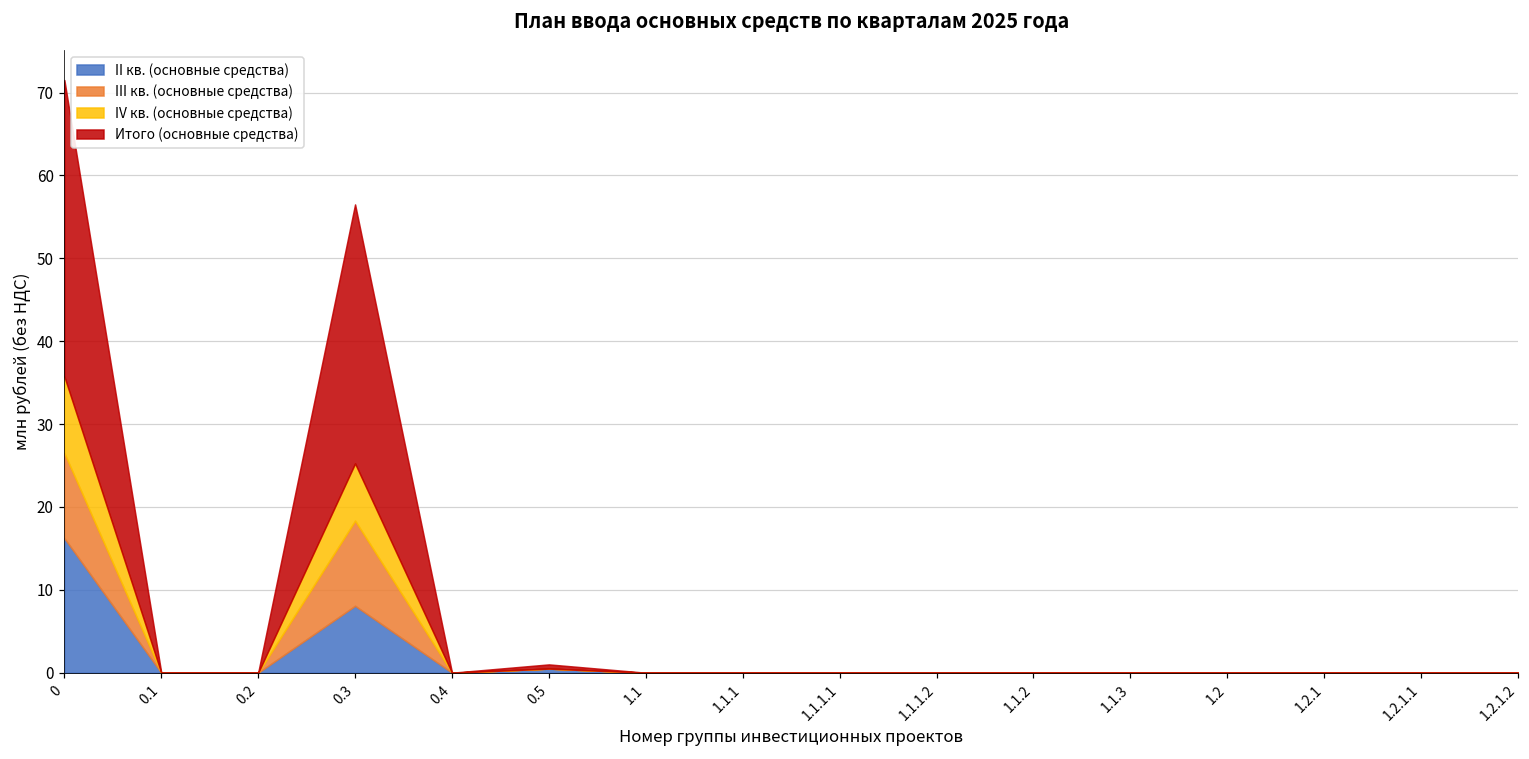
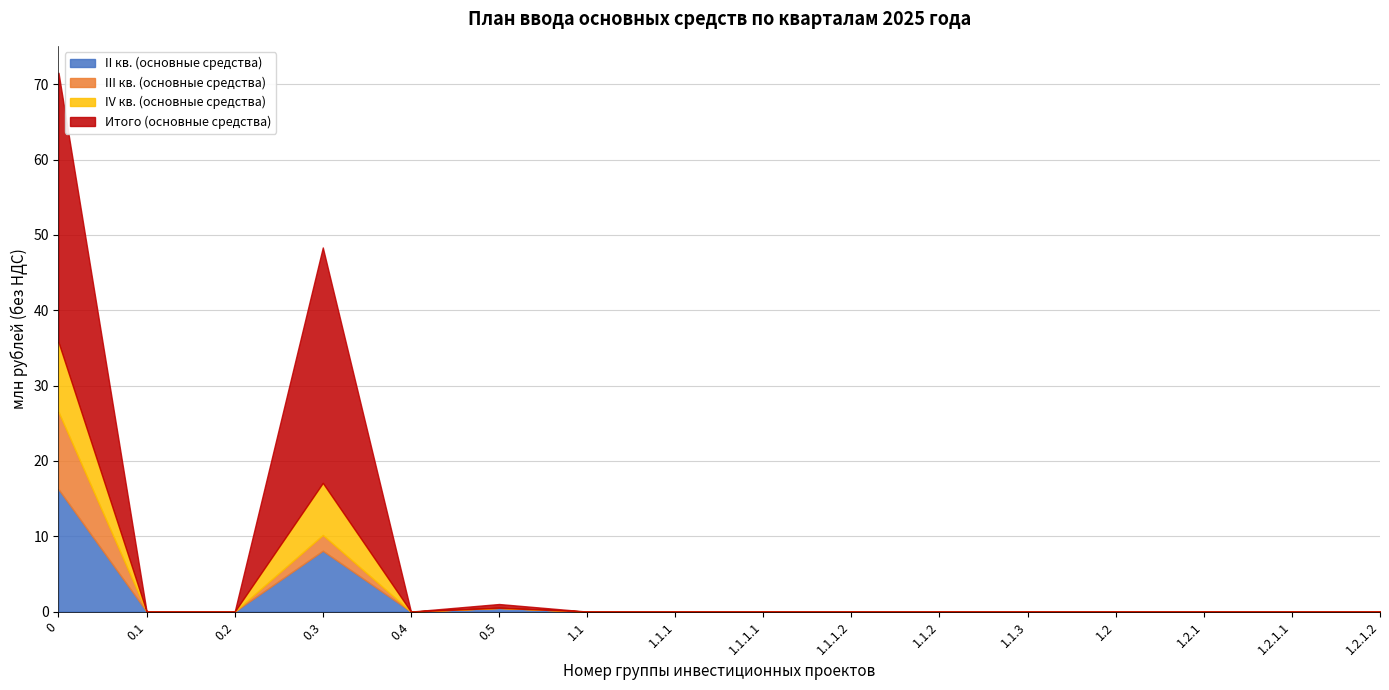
  {
    "II кв. (основные средства)": {
      "0": 16,
      "0.3": 8
    },
    "III кв. (основные средства)": {
      "0": 10,
-     "0.3": 10
+     "0.3": 2
    },
    "IV кв. (основные средства)": {
      "0": 9,
      "0.3": 7
    },
    "Итого (основные средства)": {
      "0": 36,
      "0.3": 31,
      "0.5": 1
    }
  }
